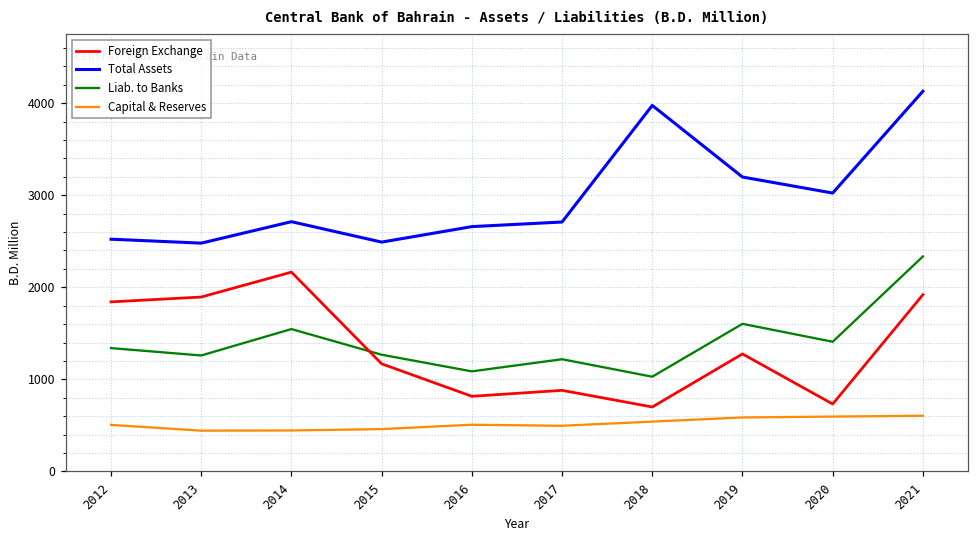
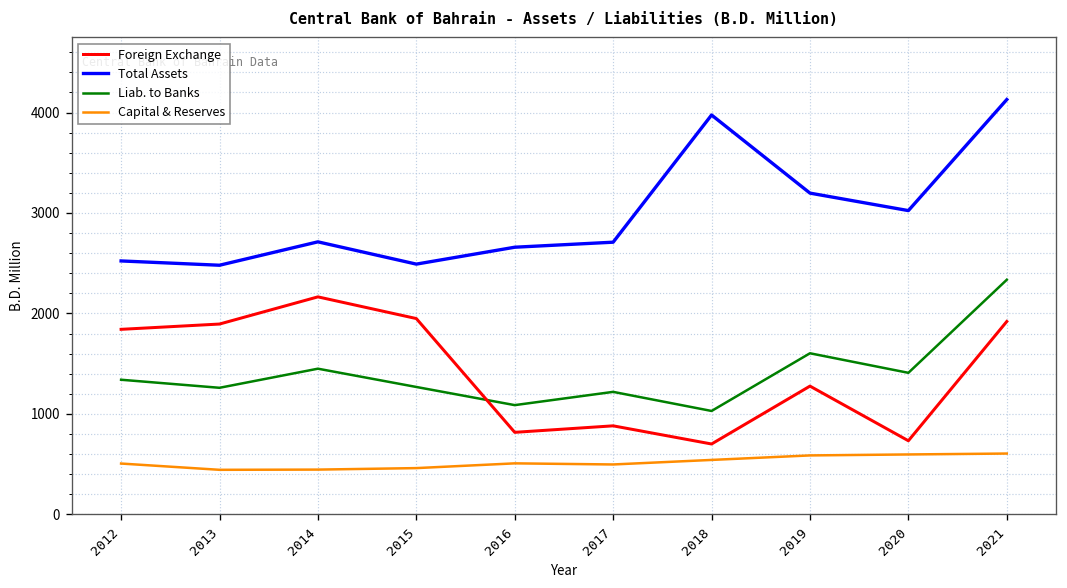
  {
    "Foreign Exchange": {
      "2012": 1800,
      "2013": 1900,
      "2014": 2200,
-     "2015": 1200,
+     "2015": 1900,
      "2016": 800,
      "2017": 900,
      "2018": 700,
      "2019": 1300,
      "2020": 700,
      "2021": 1900
    },
    "Total Assets": {
      "2012": 2500,
      "2013": 2500,
      "2014": 2700,
      "2015": 2500,
      "2016": 2700,
      "2017": 2700,
      "2018": 4000,
      "2019": 3200,
      "2020": 3000,
      "2021": 4100
    },
    "Liab. to Banks": {
      "2012": 1300,
      "2013": 1300,
-     "2014": 1500,
+     "2014": 1400,
      "2015": 1300,
      "2016": 1100,
      "2017": 1200,
      "2018": 1000,
      "2019": 1600,
      "2020": 1400,
      "2021": 2300
    },
    "Capital & Reserves": {
      "2012": 500,
      "2013": 400,
      "2014": 400,
      "2015": 500,
      "2016": 500,
      "2017": 500,
      "2018": 500,
      "2019": 600,
      "2020": 600,
      "2021": 600
    }
  }
